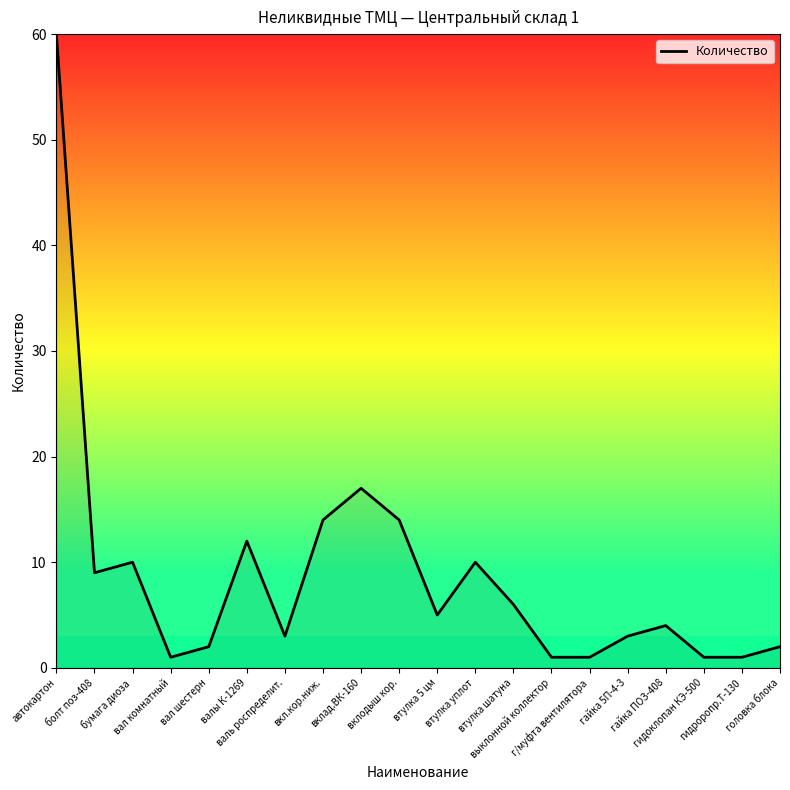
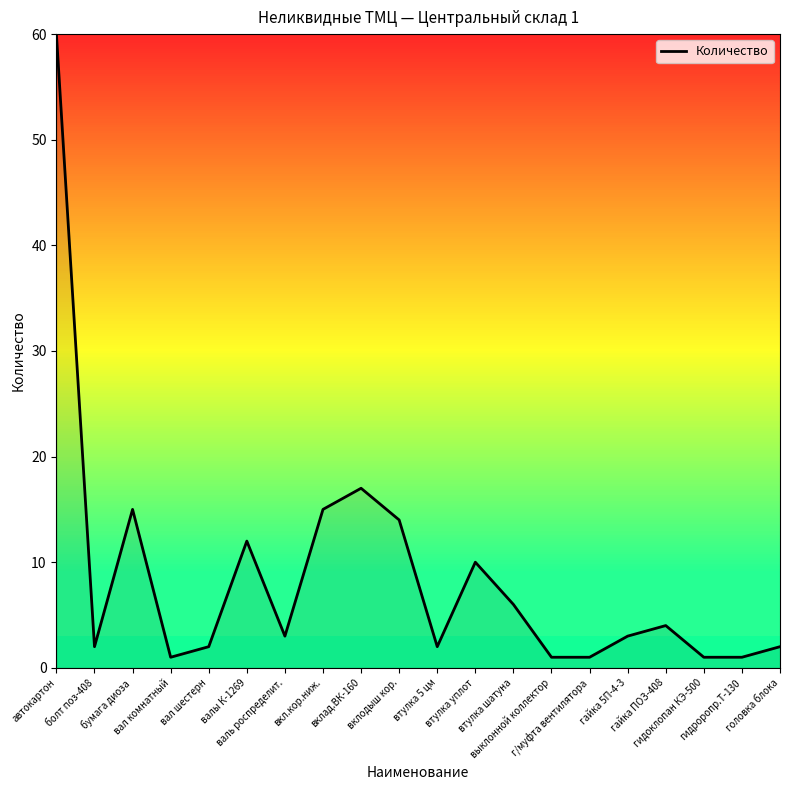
  {
    "автокартон": 60,
-   "болт поз-408": 9,
-   "бумага диоза": 10,
+   "болт поз-408": 2,
+   "бумага диоза": 15,
    "вал комнатный": 1,
    "вал шестерн": 2,
    "валы К-1269": 12,
    "валь роспределит.": 3,
-   "вкл.кор.ниж.": 14,
+   "вкл.кор.ниж.": 15,
    "вклад.ВК-160": 17,
    "вклодыш кор.": 14,
-   "втулка 5 цм": 5,
+   "втулка 5 цм": 2,
    "втулка уплот": 10,
    "втулка шатуна": 6,
    "выклонной коллектор": 1,
    "г/муфта вентилятора": 1,
    "гайка 5П-4-3": 3,
    "гайка ПОЗ-408": 4,
    "гидоклопан КЭ-500": 1,
    "гидроропр.Т-130": 1,
    "головка блока": 2
  }
